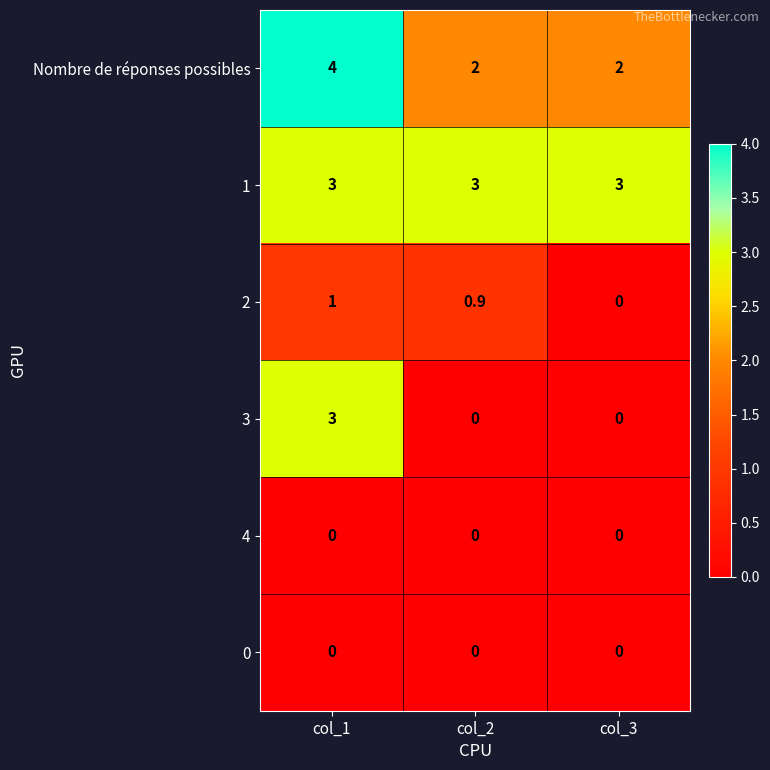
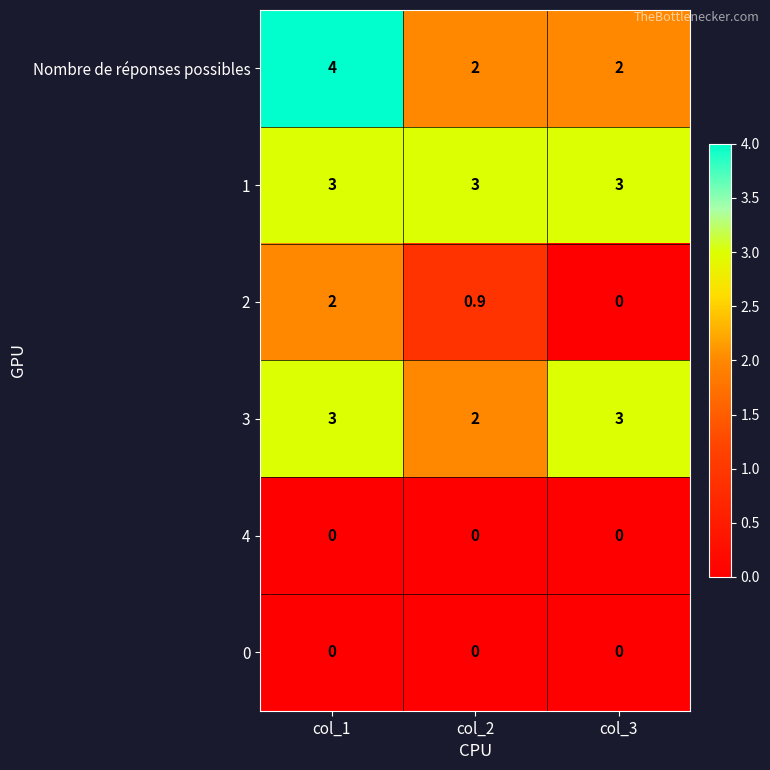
  {
    "Nombre de réponses possibles": {
      "col_1": 4,
      "col_2": 2,
      "col_3": 2
    },
    "1": {
      "col_1": 3,
      "col_2": 3,
      "col_3": 3
    },
    "2": {
-     "col_1": 1,
+     "col_1": 2,
      "col_2": 0.9,
      "col_3": 0
    },
    "3": {
      "col_1": 3,
-     "col_2": 0,
-     "col_3": 0
+     "col_2": 2,
+     "col_3": 3
    },
    "4": {
      "col_1": 0,
      "col_2": 0,
      "col_3": 0
    },
    "0": {
      "col_1": 0,
      "col_2": 0,
      "col_3": 0
    }
  }
